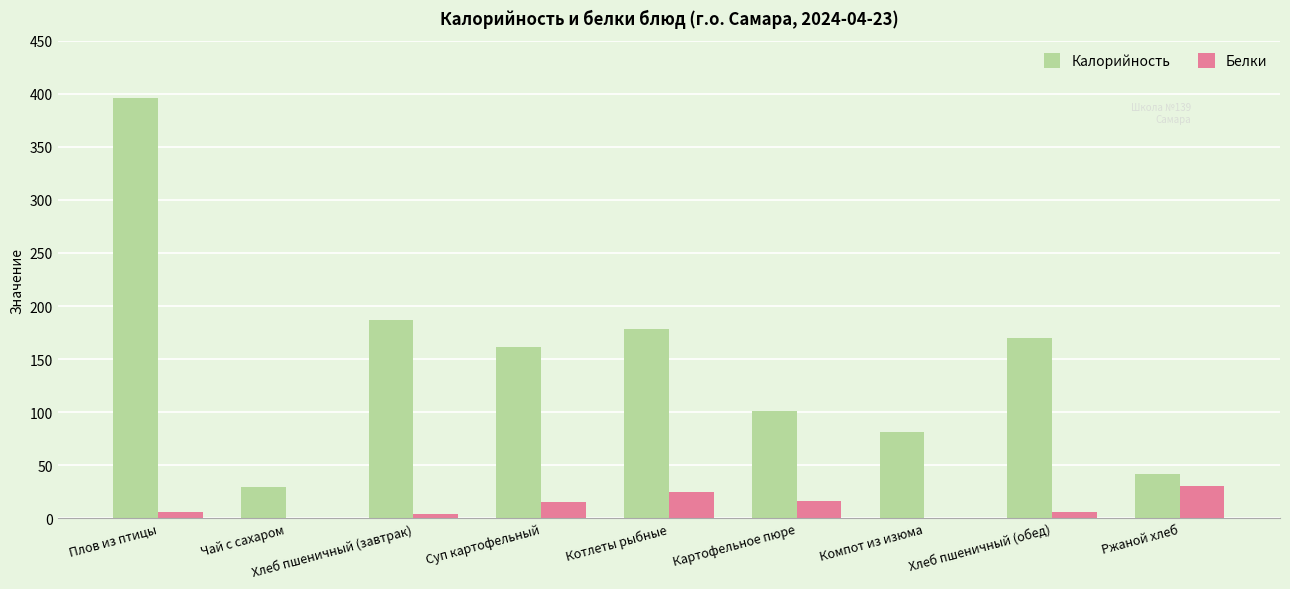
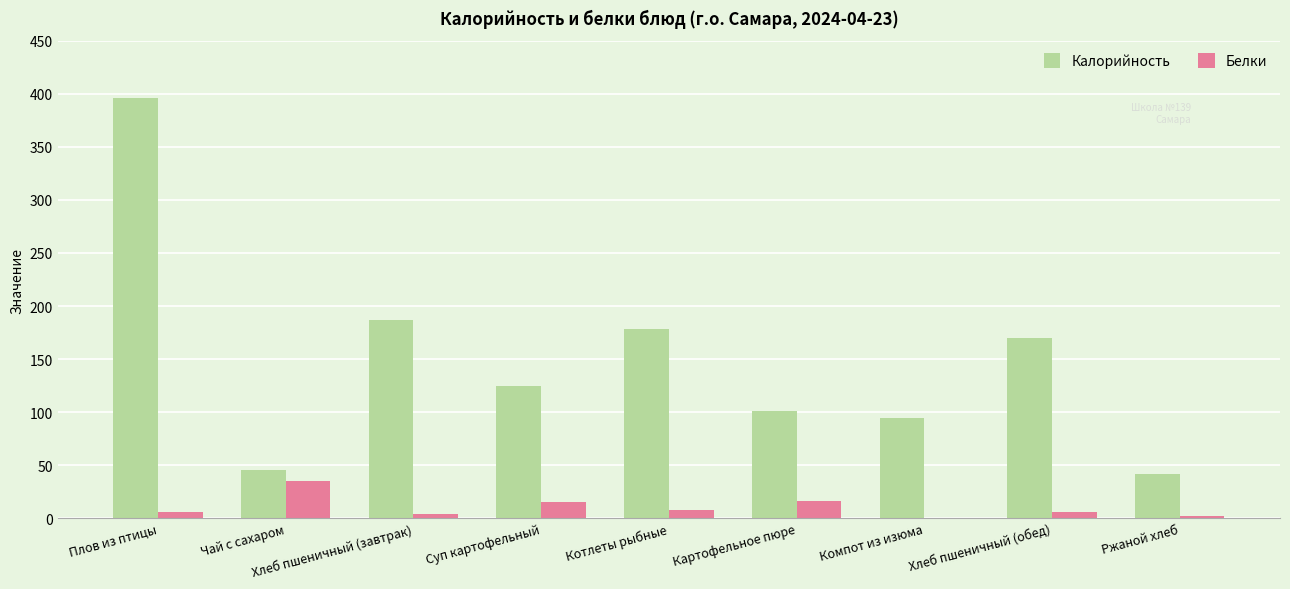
  {
    "Калорийность": {
      "Плов из птицы": 396,
-     "Чай с сахаром": 29,
+     "Чай с сахаром": 45,
      "Хлеб пшеничный (завтрак)": 187,
-     "Суп картофельный": 161,
+     "Суп картофельный": 125,
      "Котлеты рыбные": 178,
      "Картофельное пюре": 101,
-     "Компот из изюма": 81,
+     "Компот из изюма": 94,
      "Хлеб пшеничный (обед)": 170,
      "Ржаной хлеб": 42
    },
    "Белки": {
      "Плов из птицы": 6,
-     "Чай с сахаром": 0,
+     "Чай с сахаром": 35,
      "Хлеб пшеничный (завтрак)": 4,
      "Суп картофельный": 15,
-     "Котлеты рыбные": 25,
+     "Котлеты рыбные": 8,
      "Картофельное пюре": 16,
      "Компот из изюма": 0,
      "Хлеб пшеничный (обед)": 6,
-     "Ржаной хлеб": 30
+     "Ржаной хлеб": 2
    }
  }
